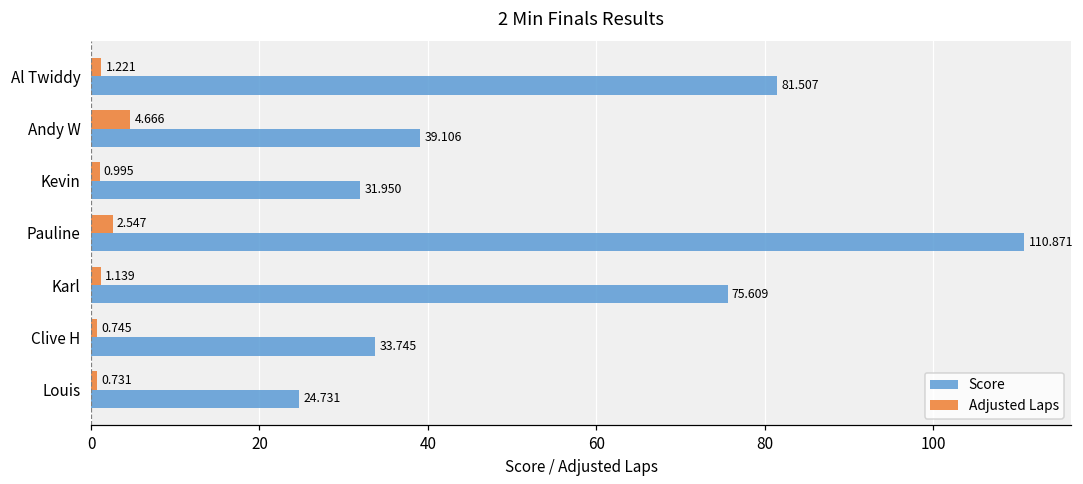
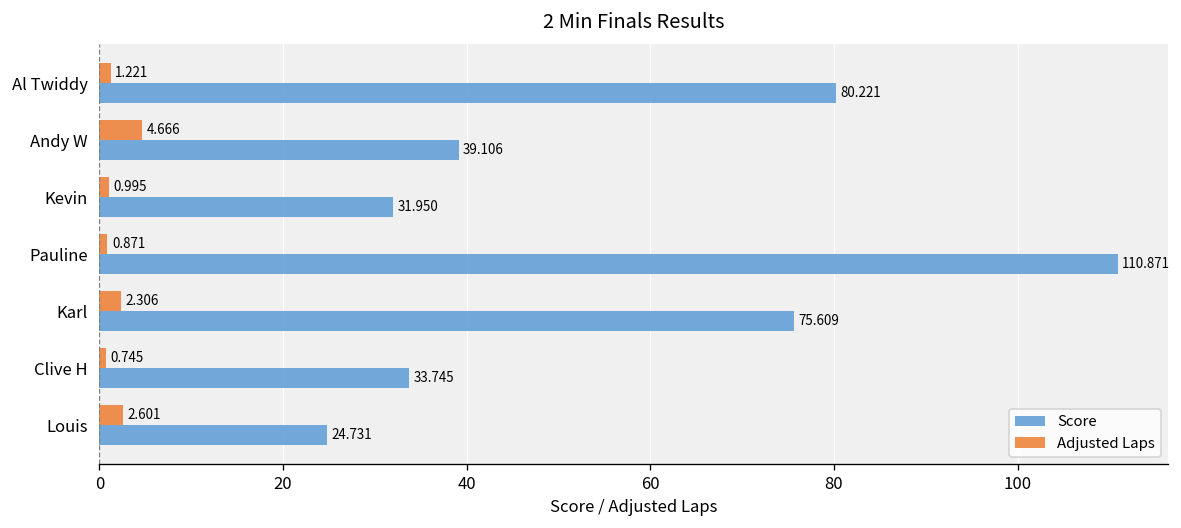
  {
    "Score": {
-     "Al Twiddy": 81.507,
+     "Al Twiddy": 80.221,
      "Andy W": 39.106,
      "Kevin": 31.950,
      "Pauline": 110.871,
      "Karl": 75.609,
      "Clive H": 33.745,
      "Louis": 24.731
    },
    "Adjusted Laps": {
      "Al Twiddy": 1.221,
      "Andy W": 4.666,
      "Kevin": 0.995,
-     "Pauline": 2.547,
-     "Karl": 1.139,
+     "Pauline": 0.871,
+     "Karl": 2.306,
      "Clive H": 0.745,
-     "Louis": 0.731
+     "Louis": 2.601
    }
  }
